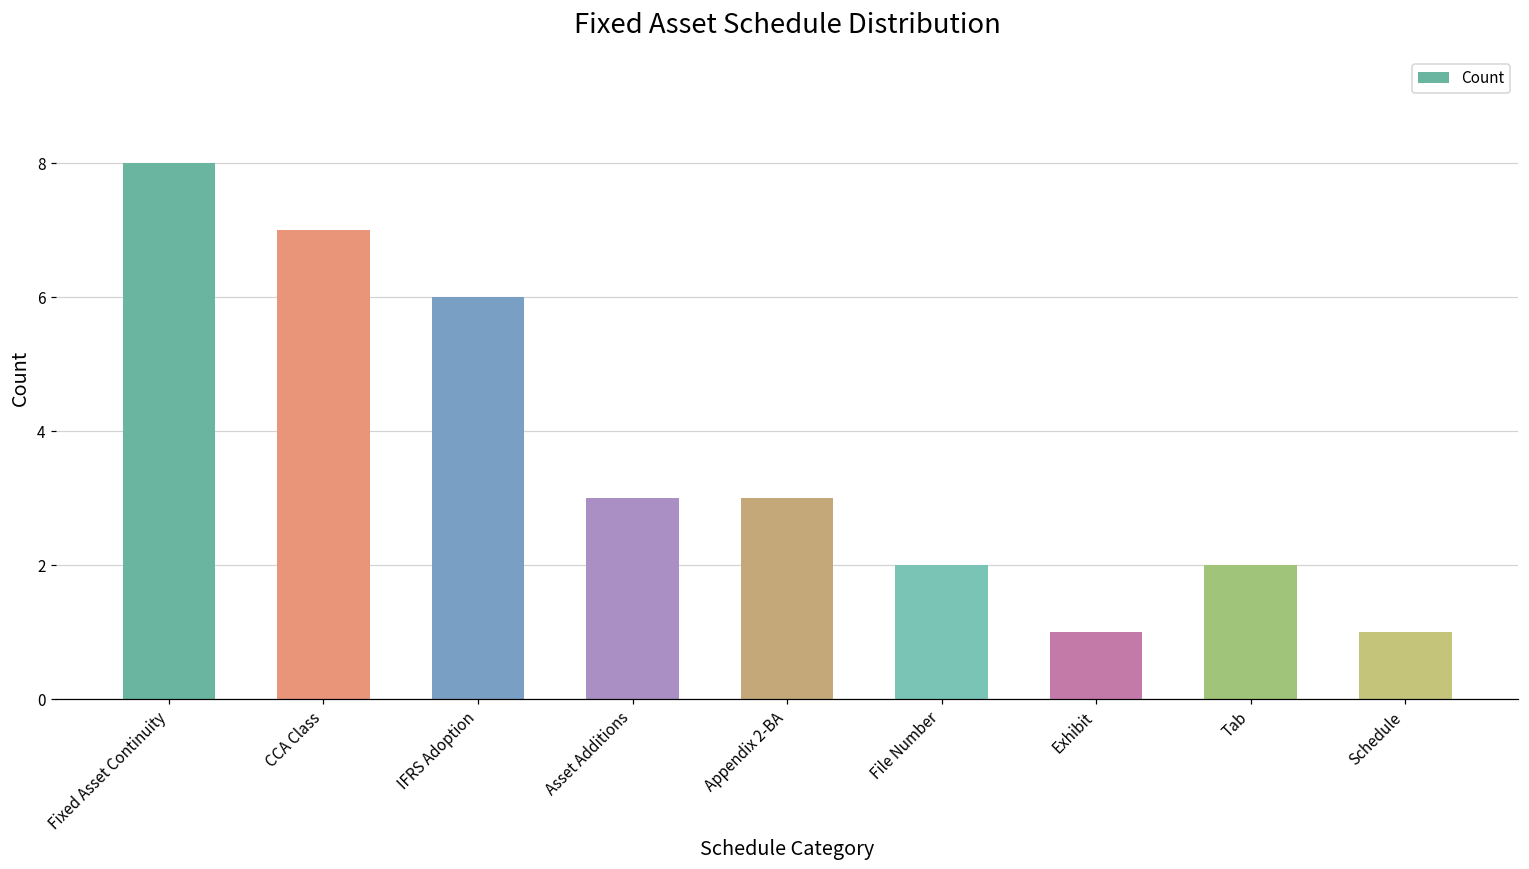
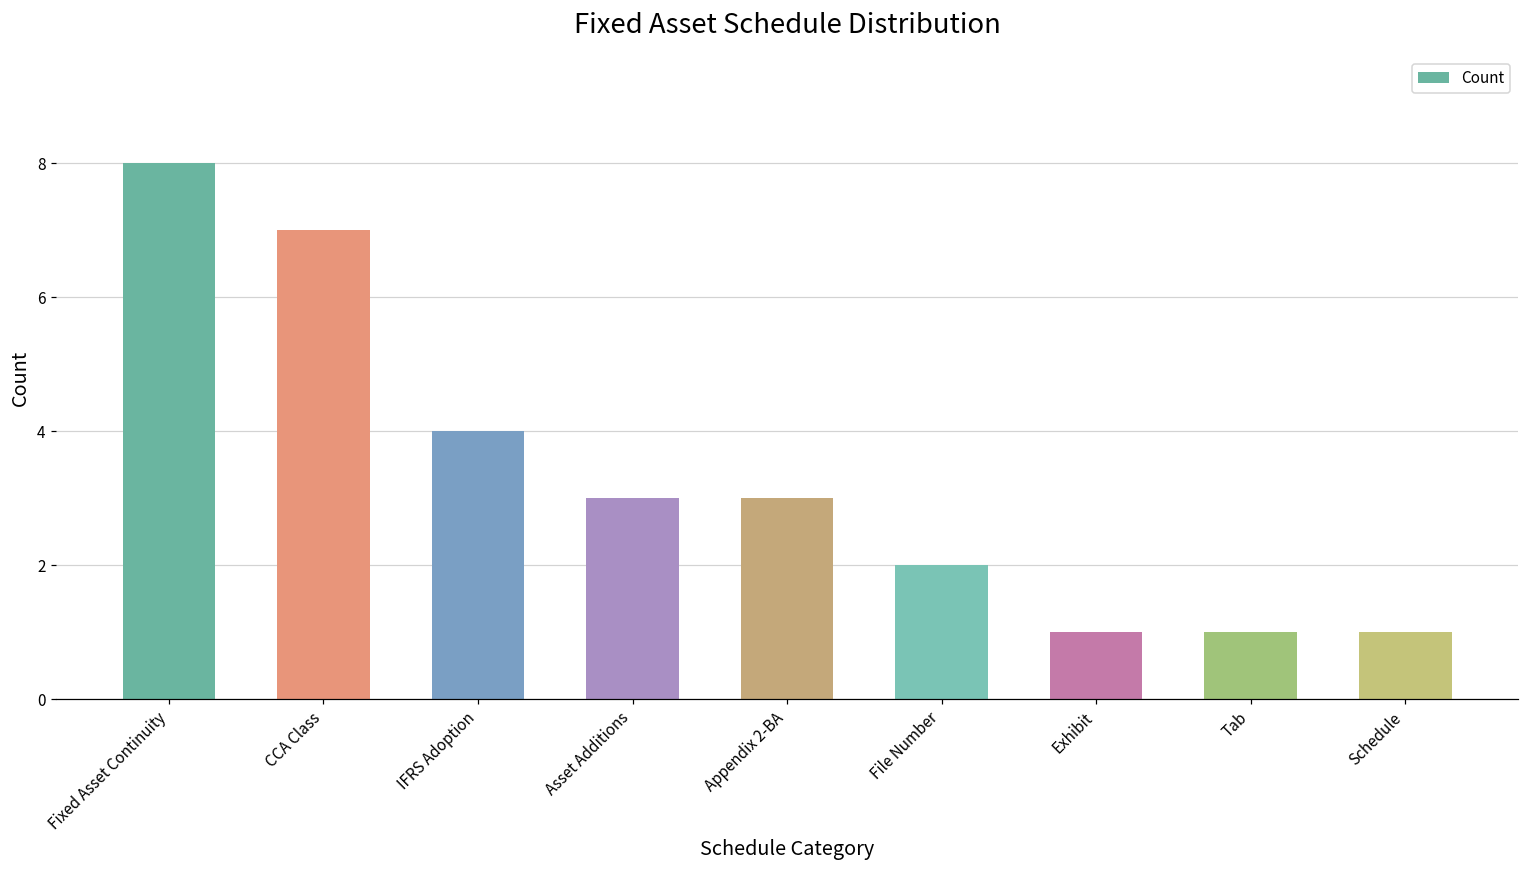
  {
    "Fixed Asset Continuity": 8,
    "CCA Class": 7,
-   "IFRS Adoption": 6,
+   "IFRS Adoption": 4,
    "Asset Additions": 3,
    "Appendix 2-BA": 3,
    "File Number": 2,
    "Exhibit": 1,
-   "Tab": 2,
+   "Tab": 1,
    "Schedule": 1
  }
